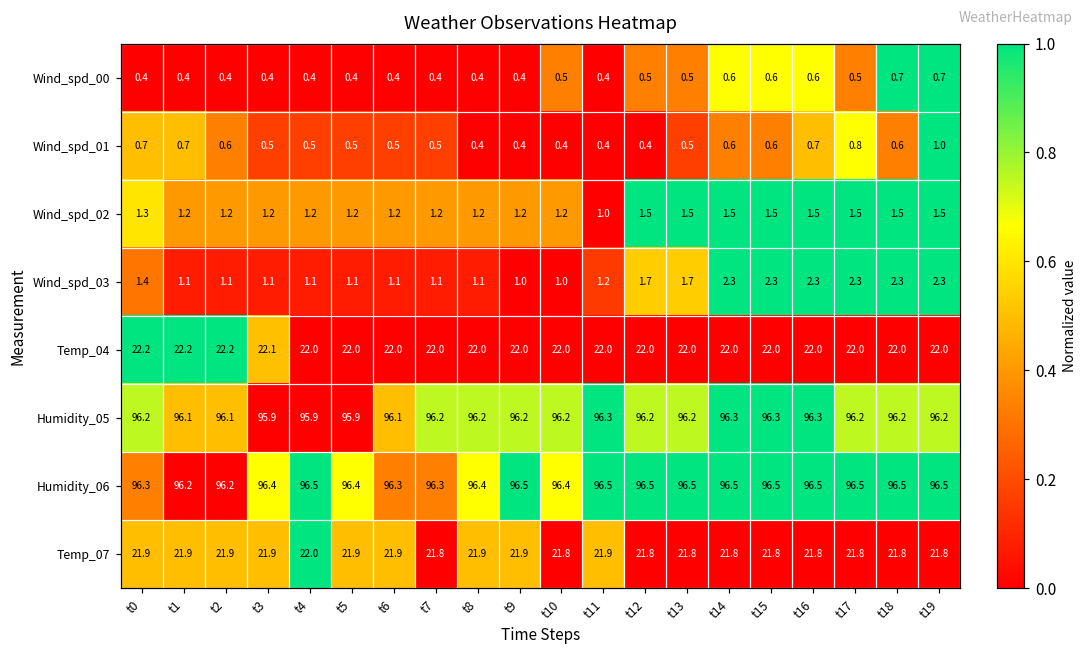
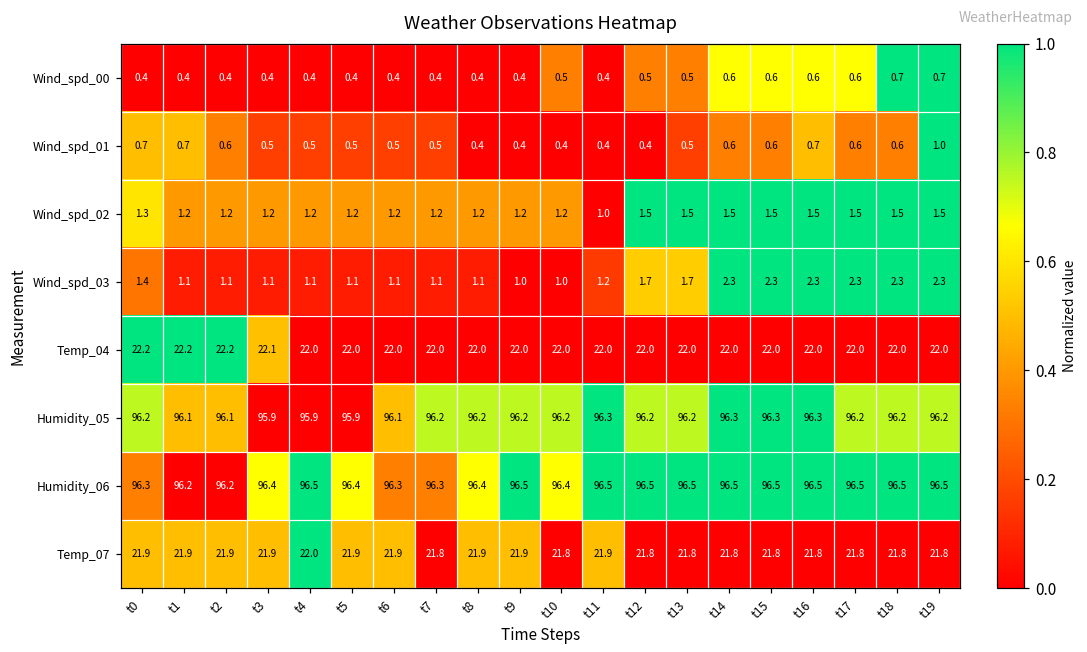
  {
    "Wind_spd_00": {
      "t0": 0.4,
      "t1": 0.4,
      "t2": 0.4,
      "t3": 0.4,
      "t4": 0.4,
      "t5": 0.4,
      "t6": 0.4,
      "t7": 0.4,
      "t8": 0.4,
      "t9": 0.4,
      "t10": 0.5,
      "t11": 0.4,
      "t12": 0.5,
      "t13": 0.5,
      "t14": 0.6,
      "t15": 0.6,
      "t16": 0.6,
-     "t17": 0.5,
+     "t17": 0.6,
      "t18": 0.7,
      "t19": 0.7
    },
    "Wind_spd_01": {
      "t0": 0.7,
      "t1": 0.7,
      "t2": 0.6,
      "t3": 0.5,
      "t4": 0.5,
      "t5": 0.5,
      "t6": 0.5,
      "t7": 0.5,
      "t8": 0.4,
      "t9": 0.4,
      "t10": 0.4,
      "t11": 0.4,
      "t12": 0.4,
      "t13": 0.5,
      "t14": 0.6,
      "t15": 0.6,
      "t16": 0.7,
-     "t17": 0.8,
+     "t17": 0.6,
      "t18": 0.6,
      "t19": 1.0
    },
    "Wind_spd_02": {
      "t0": 1.3,
      "t1": 1.2,
      "t2": 1.2,
      "t3": 1.2,
      "t4": 1.2,
      "t5": 1.2,
      "t6": 1.2,
      "t7": 1.2,
      "t8": 1.2,
      "t9": 1.2,
      "t10": 1.2,
      "t11": 1.0,
      "t12": 1.5,
      "t13": 1.5,
      "t14": 1.5,
      "t15": 1.5,
      "t16": 1.5,
      "t17": 1.5,
      "t18": 1.5,
      "t19": 1.5
    },
    "Wind_spd_03": {
      "t0": 1.4,
      "t1": 1.1,
      "t2": 1.1,
      "t3": 1.1,
      "t4": 1.1,
      "t5": 1.1,
      "t6": 1.1,
      "t7": 1.1,
      "t8": 1.1,
      "t9": 1.0,
      "t10": 1.0,
      "t11": 1.2,
      "t12": 1.7,
      "t13": 1.7,
      "t14": 2.3,
      "t15": 2.3,
      "t16": 2.3,
      "t17": 2.3,
      "t18": 2.3,
      "t19": 2.3
    },
    "Temp_04": {
      "t0": 22.2,
      "t1": 22.2,
      "t2": 22.2,
      "t3": 22.1,
      "t4": 22.0,
      "t5": 22.0,
      "t6": 22.0,
      "t7": 22.0,
      "t8": 22.0,
      "t9": 22.0,
      "t10": 22.0,
      "t11": 22.0,
      "t12": 22.0,
      "t13": 22.0,
      "t14": 22.0,
      "t15": 22.0,
      "t16": 22.0,
      "t17": 22.0,
      "t18": 22.0,
      "t19": 22.0
    },
    "Humidity_05": {
      "t0": 96.2,
      "t1": 96.1,
      "t2": 96.1,
      "t3": 95.9,
      "t4": 95.9,
      "t5": 95.9,
      "t6": 96.1,
      "t7": 96.2,
      "t8": 96.2,
      "t9": 96.2,
      "t10": 96.2,
      "t11": 96.3,
      "t12": 96.2,
      "t13": 96.2,
      "t14": 96.3,
      "t15": 96.3,
      "t16": 96.3,
      "t17": 96.2,
      "t18": 96.2,
      "t19": 96.2
    },
    "Humidity_06": {
      "t0": 96.3,
      "t1": 96.2,
      "t2": 96.2,
      "t3": 96.4,
      "t4": 96.5,
      "t5": 96.4,
      "t6": 96.3,
      "t7": 96.3,
      "t8": 96.4,
      "t9": 96.5,
      "t10": 96.4,
      "t11": 96.5,
      "t12": 96.5,
      "t13": 96.5,
      "t14": 96.5,
      "t15": 96.5,
      "t16": 96.5,
      "t17": 96.5,
      "t18": 96.5,
      "t19": 96.5
    },
    "Temp_07": {
      "t0": 21.9,
      "t1": 21.9,
      "t2": 21.9,
      "t3": 21.9,
      "t4": 22.0,
      "t5": 21.9,
      "t6": 21.9,
      "t7": 21.8,
      "t8": 21.9,
      "t9": 21.9,
      "t10": 21.8,
      "t11": 21.9,
      "t12": 21.8,
      "t13": 21.8,
      "t14": 21.8,
      "t15": 21.8,
      "t16": 21.8,
      "t17": 21.8,
      "t18": 21.8,
      "t19": 21.8
    }
  }
